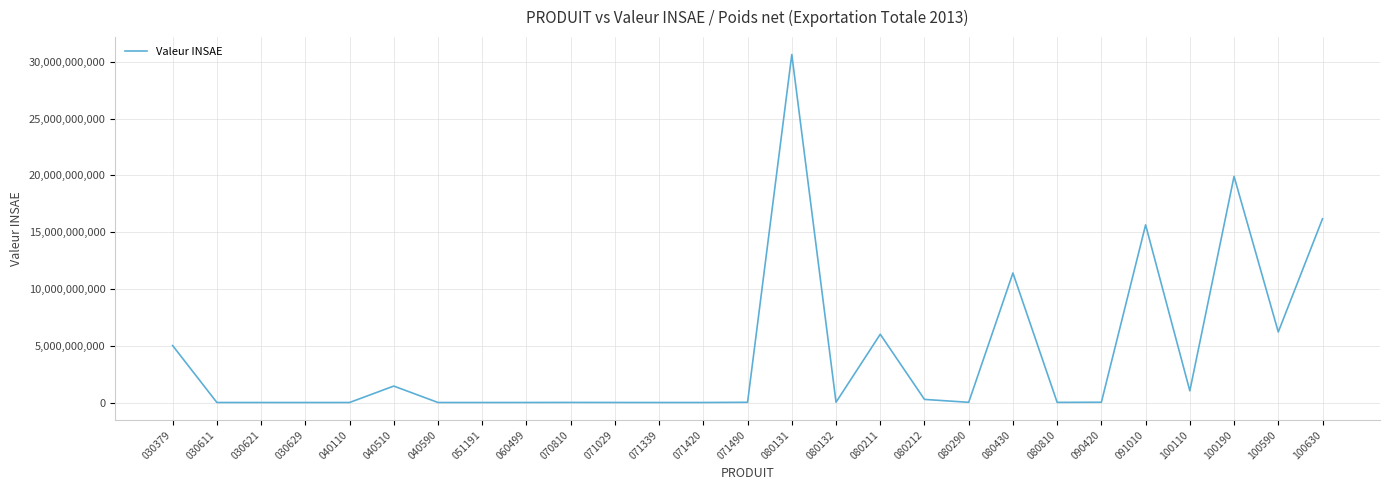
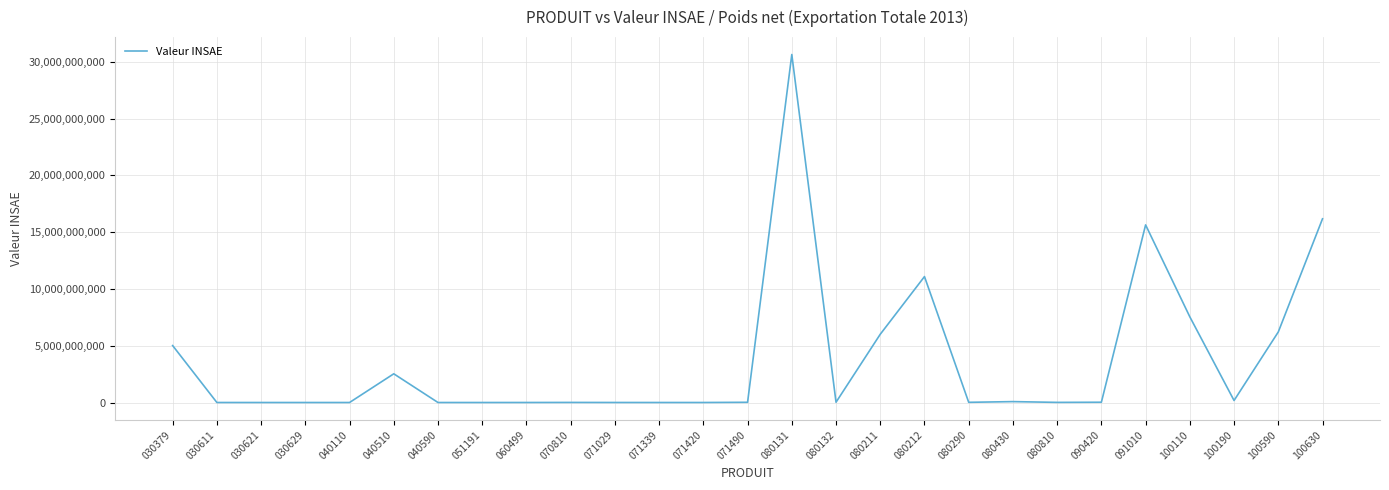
  {
    "030379": "5,000,000,000",
    "030611": "0",
    "030621": "0",
    "030629": "0",
    "040110": "0",
-   "040510": "1,400,000,000",
+   "040510": "2,500,000,000",
    "040590": "0",
    "051191": "0",
    "060499": "0",
    "070810": "0",
    "071029": "0",
    "071339": "0",
    "071420": "0",
    "071490": "0",
    "080131": "30,700,000,000",
    "080132": "0",
    "080211": "6,000,000,000",
-   "080212": "300,000,000",
+   "080212": "11,100,000,000",
    "080290": "0",
-   "080430": "11,400,000,000",
+   "080430": "100,000,000",
    "080810": "0",
    "090420": "0",
    "091010": "15,600,000,000",
-   "100110": "1,000,000,000",
-   "100190": "19,900,000,000",
+   "100110": "7,500,000,000",
+   "100190": "200,000,000",
    "100590": "6,200,000,000",
    "100630": "16,200,000,000"
  }
